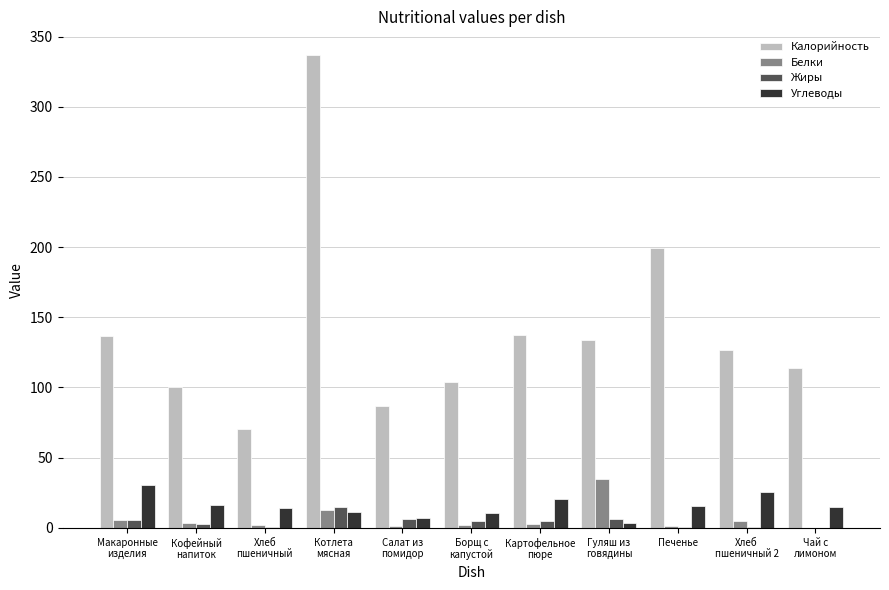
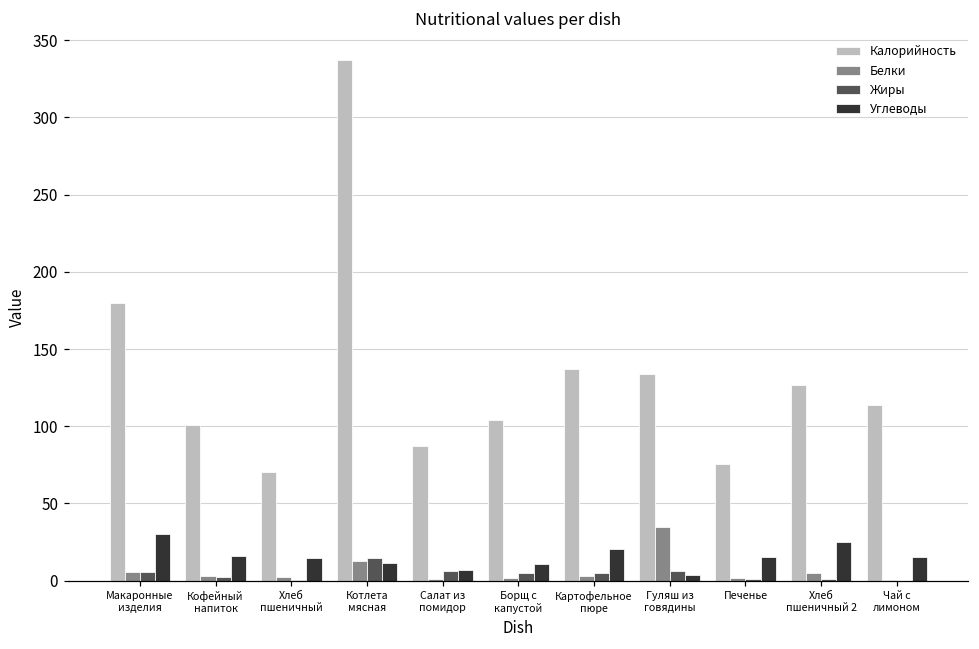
  {
    "Калорийность": {
-     "Макаронные изделия": 137,
+     "Макаронные изделия": 180,
      "Кофейный напиток": 101,
      "Хлеб пшеничный": 70,
      "Котлета мясная": 337,
      "Салат из помидор": 87,
      "Борщ с капустой": 104,
      "Картофельное пюре": 137,
      "Гуляш из говядины": 134,
-     "Печенье": 199,
+     "Печенье": 76,
      "Хлеб пшеничный 2": 127,
      "Чай с лимоном": 114
    },
    "Белки": {
      "Макаронные изделия": 5,
      "Кофейный напиток": 3,
      "Хлеб пшеничный": 2,
      "Котлета мясная": 13,
      "Борщ с капустой": 2,
      "Картофельное пюре": 3,
      "Гуляш из говядины": 35,
      "Хлеб пшеничный 2": 5
    }
  }
